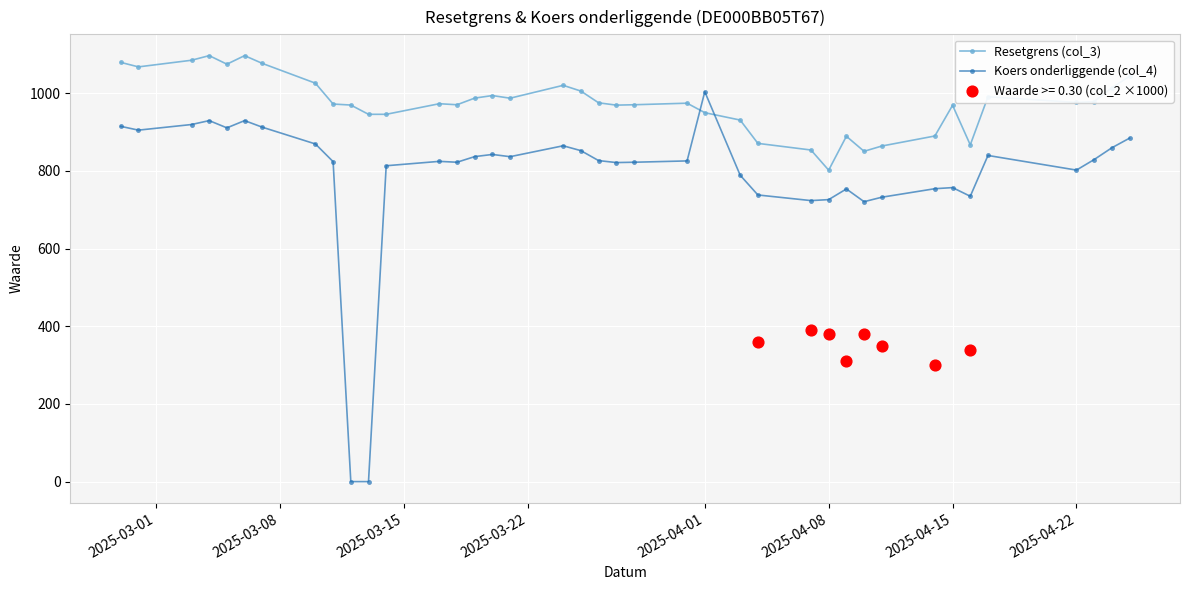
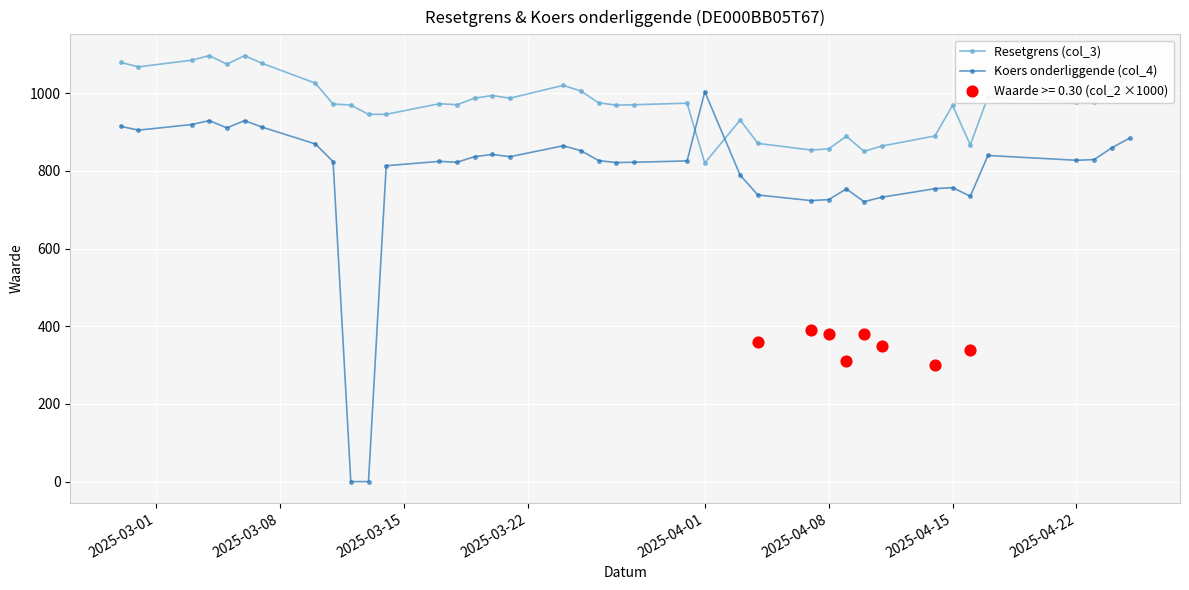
  {
    "Resetgrens (col_3)": {
-     "2025-04-01": 950,
-     "2025-04-08": 800,
+     "2025-04-01": 820,
+     "2025-04-08": 860,
      "2025-04-15": 970
    },
    "Koers onderliggende (col_4)": {
      "2025-04-01": 1000,
      "2025-04-08": 730,
      "2025-04-15": 760,
-     "2025-04-22": 800
+     "2025-04-22": 830
    }
  }
